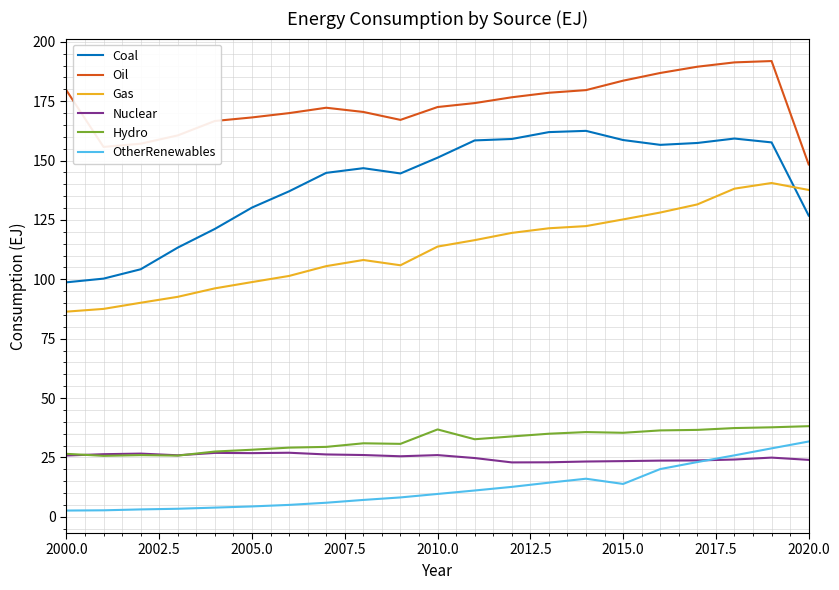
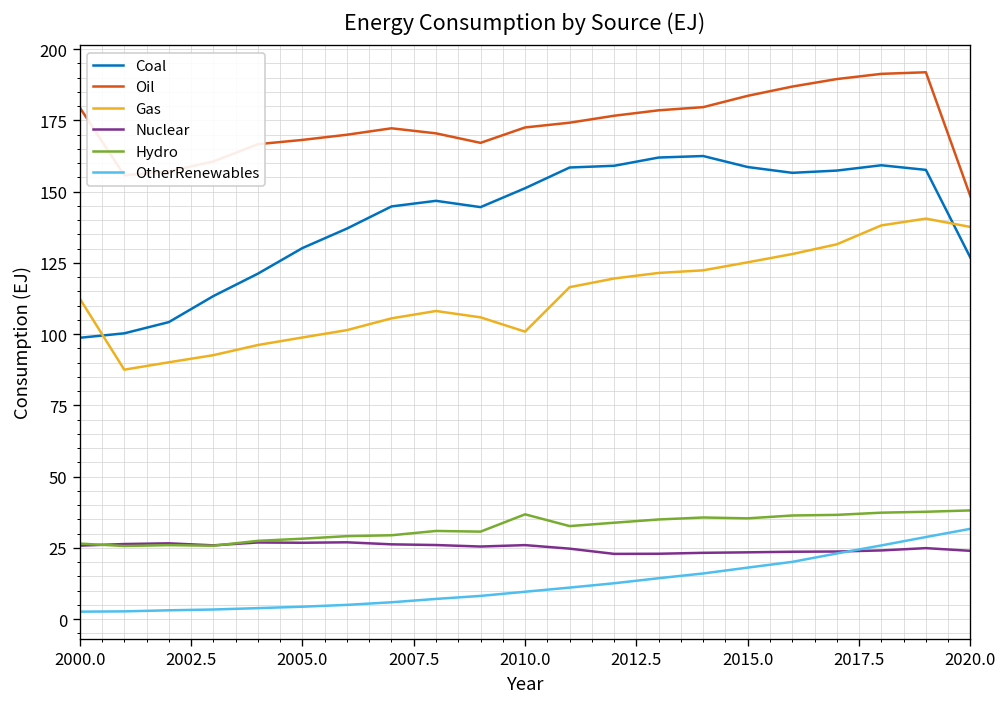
  {
    "Coal": {
      "2000.0": 99,
      "2005.0": 130,
      "2010.0": 151,
      "2015.0": 159,
      "2020.0": 127
    },
    "Oil": {
      "2000.0": 180,
      "2005.0": 168,
      "2010.0": 173,
      "2015.0": 184,
      "2020.0": 148
    },
    "Gas": {
-     "2000.0": 86,
+     "2000.0": 112,
      "2005.0": 99,
-     "2010.0": 114,
+     "2010.0": 101,
      "2015.0": 125,
      "2020.0": 138
    },
    "Nuclear": {
      "2005.0": 27,
      "2010.0": 26,
      "2015.0": 23,
      "2020.0": 24
    },
    "Hydro": {
      "2005.0": 28,
      "2010.0": 37,
      "2015.0": 35,
      "2020.0": 38
    },
    "OtherRenewables": {
      "2000.0": 3,
      "2005.0": 4,
      "2010.0": 10,
-     "2015.0": 14,
+     "2015.0": 18,
      "2020.0": 32
    }
  }
